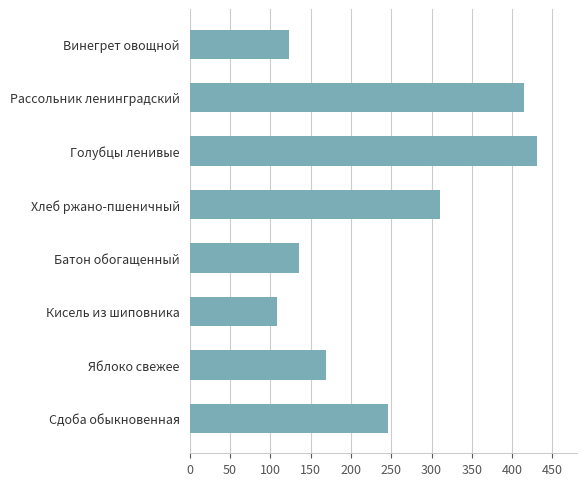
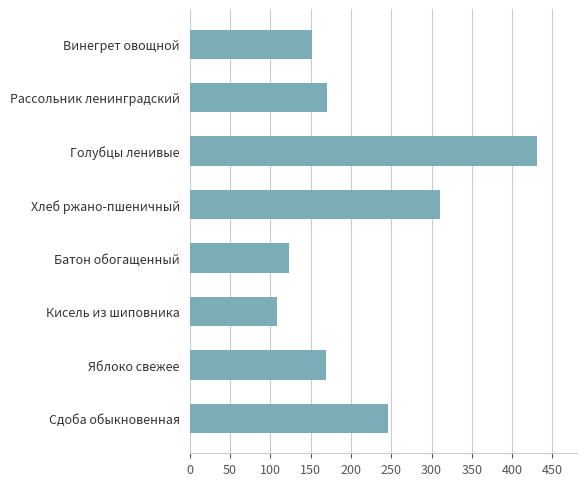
  {
-   "Винегрет овощной": 120,
-   "Рассольник ленинградский": 420,
+   "Винегрет овощной": 150,
+   "Рассольник ленинградский": 170,
    "Голубцы ленивые": 430,
    "Хлеб ржано-пшеничный": 310,
-   "Батон обогащенный": 140,
+   "Батон обогащенный": 120,
    "Кисель из шиповника": 110,
    "Яблоко свежее": 170,
    "Сдоба обыкновенная": 250
  }
